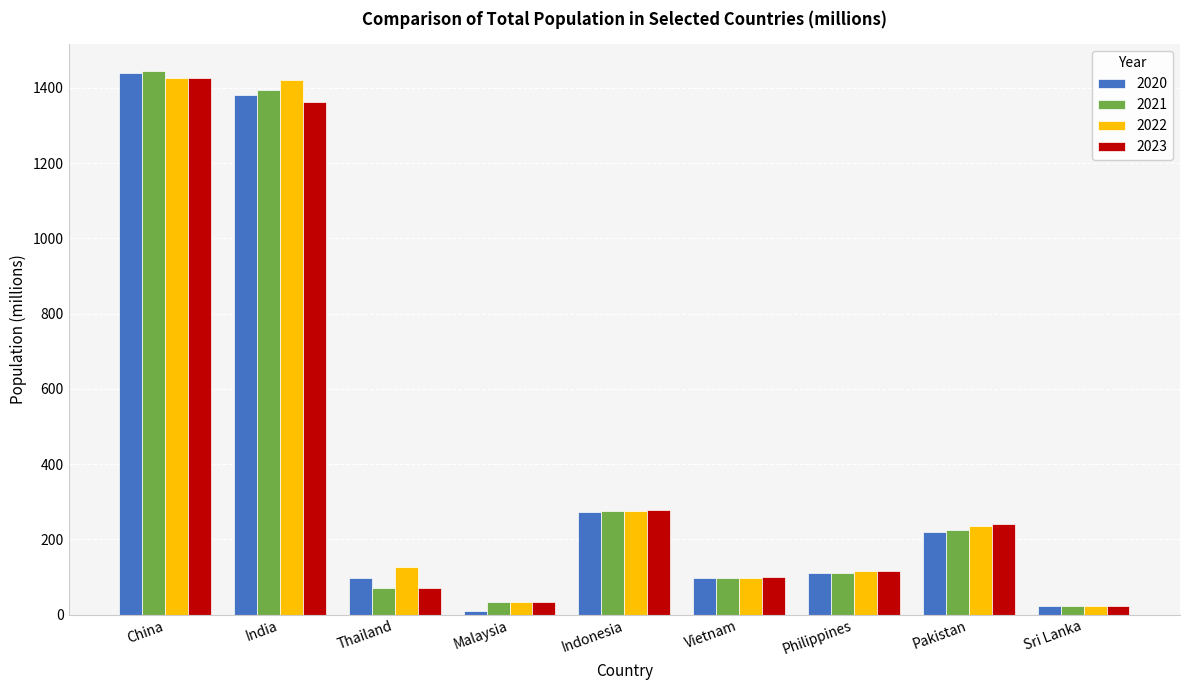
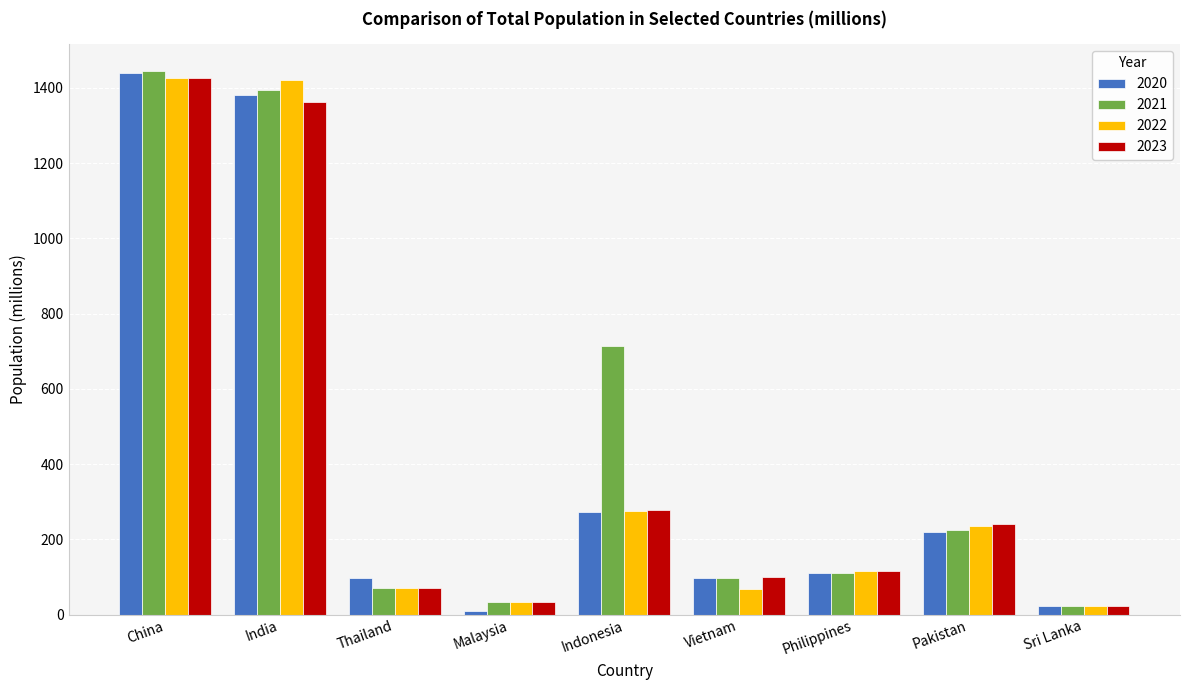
  {
    "2020": {
      "China": 1440,
      "India": 1380,
      "Thailand": 100,
      "Malaysia": 10,
      "Indonesia": 270,
      "Vietnam": 100,
      "Philippines": 110,
      "Pakistan": 220,
      "Sri Lanka": 20
    },
    "2021": {
      "China": 1440,
      "India": 1400,
      "Thailand": 70,
      "Malaysia": 30,
-     "Indonesia": 280,
+     "Indonesia": 710,
      "Vietnam": 100,
      "Philippines": 110,
      "Pakistan": 230,
      "Sri Lanka": 20
    },
    "2022": {
      "China": 1430,
      "India": 1420,
-     "Thailand": 130,
+     "Thailand": 70,
      "Malaysia": 30,
      "Indonesia": 280,
-     "Vietnam": 100,
+     "Vietnam": 70,
      "Philippines": 120,
      "Pakistan": 240,
      "Sri Lanka": 20
    },
    "2023": {
      "China": 1430,
      "India": 1360,
      "Thailand": 70,
      "Malaysia": 30,
      "Indonesia": 280,
      "Vietnam": 100,
      "Philippines": 120,
      "Pakistan": 240,
      "Sri Lanka": 20
    }
  }
